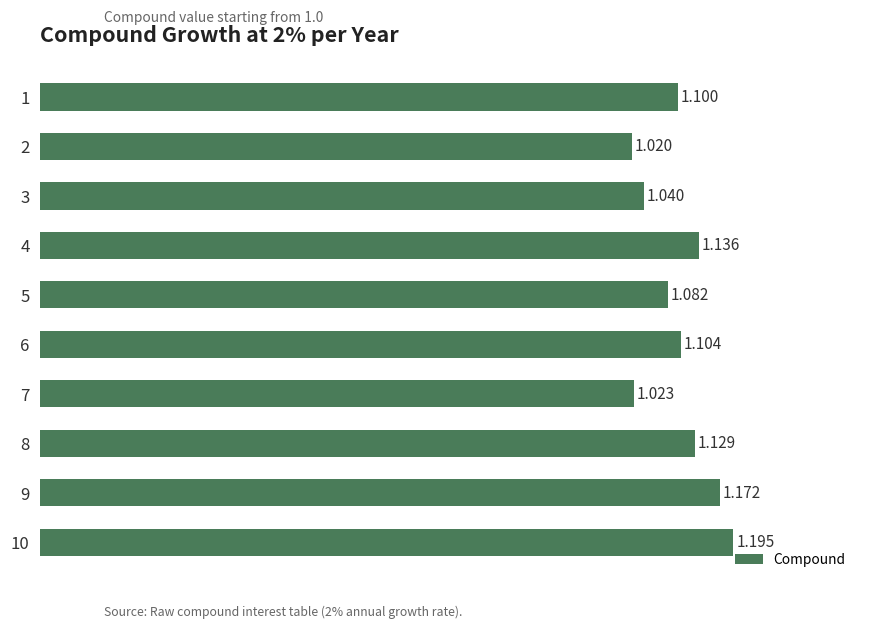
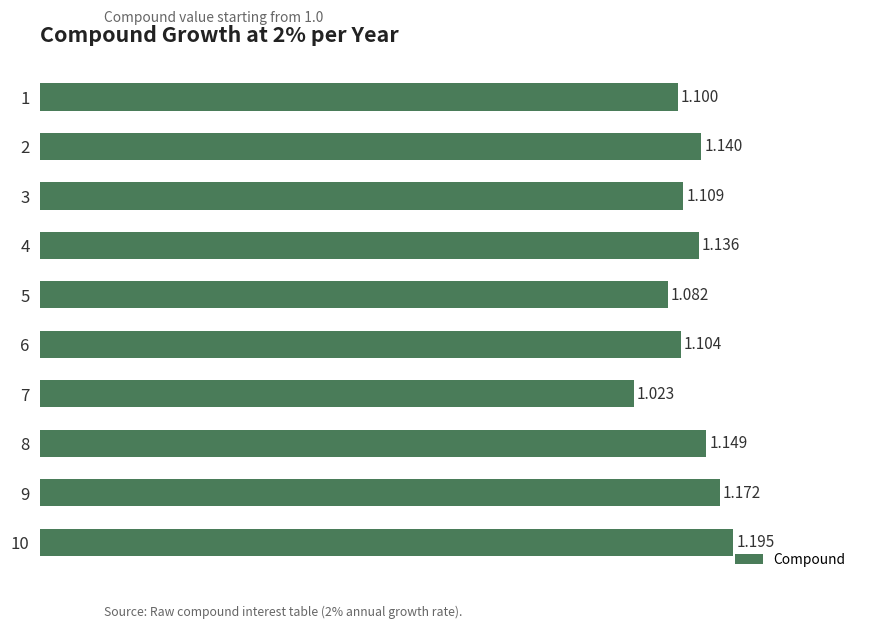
  {
    "1": 1.100,
-   "2": 1.020,
-   "3": 1.040,
+   "2": 1.140,
+   "3": 1.109,
    "4": 1.136,
    "5": 1.082,
    "6": 1.104,
    "7": 1.023,
-   "8": 1.129,
+   "8": 1.149,
    "9": 1.172,
    "10": 1.195
  }
